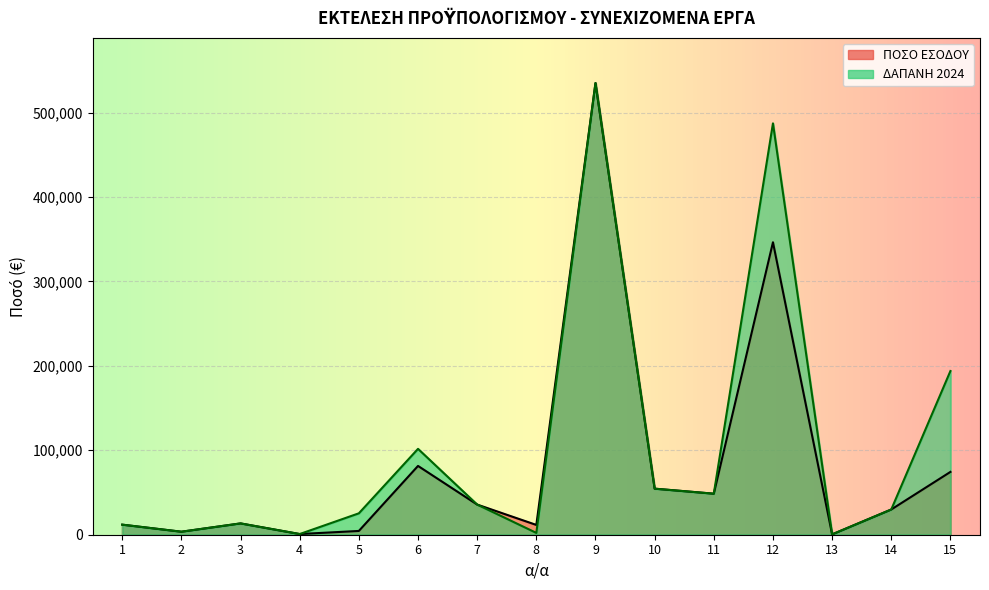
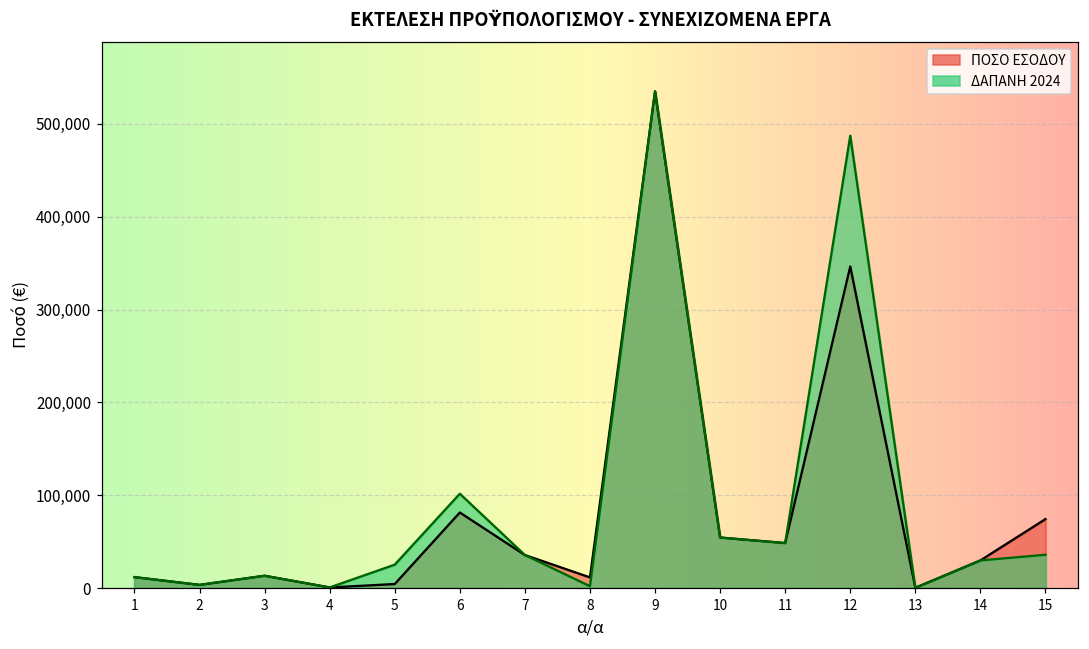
  {
    "ΠΟΣΟ ΕΣΟΔΟΥ": {
      "5": "0",
      "6": "80,000",
      "8": "10,000",
      "12": "350,000",
      "15": "70,000"
    },
    "ΔΑΠΑΝΗ 2024": {
      "5": "30,000",
      "6": "100,000",
      "8": "0",
      "12": "490,000",
-     "15": "190,000"
+     "15": "40,000"
    }
  }
